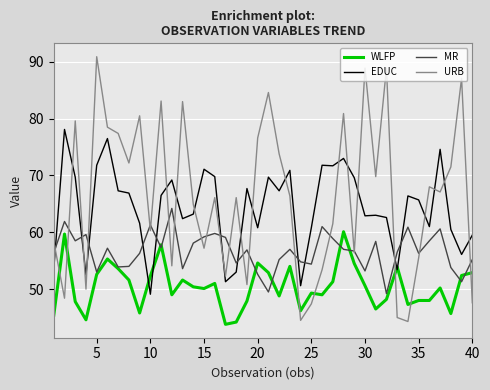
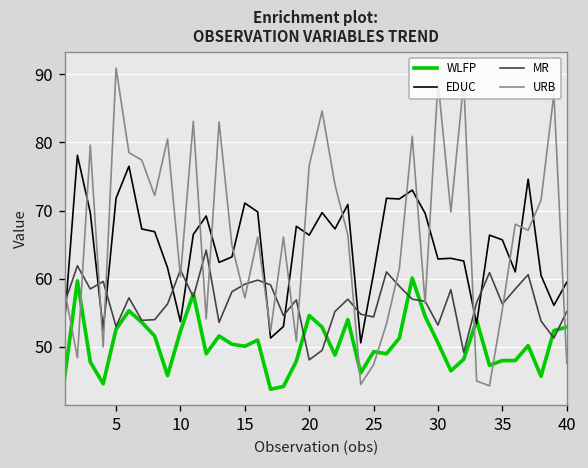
  {
    "WLFP": {
      "10": 52,
      "15": 50,
      "20": 55,
      "25": 49,
      "30": 51,
      "35": 48,
      "40": 53
    },
    "EDUC": {
      "5": 72,
-     "10": 49,
+     "10": 54,
      "15": 71,
-     "20": 61,
+     "20": 66,
      "25": 61,
      "30": 63,
      "35": 66,
      "40": 60
    },
    "MR": {
      "10": 61,
      "15": 59,
-     "20": 53,
+     "20": 48,
      "25": 54,
      "30": 53,
      "35": 56,
      "40": 55
    },
    "URB": {
      "5": 91,
      "10": 60,
      "15": 57,
      "20": 77,
      "25": 47,
      "35": 56,
      "40": 48
    }
  }
